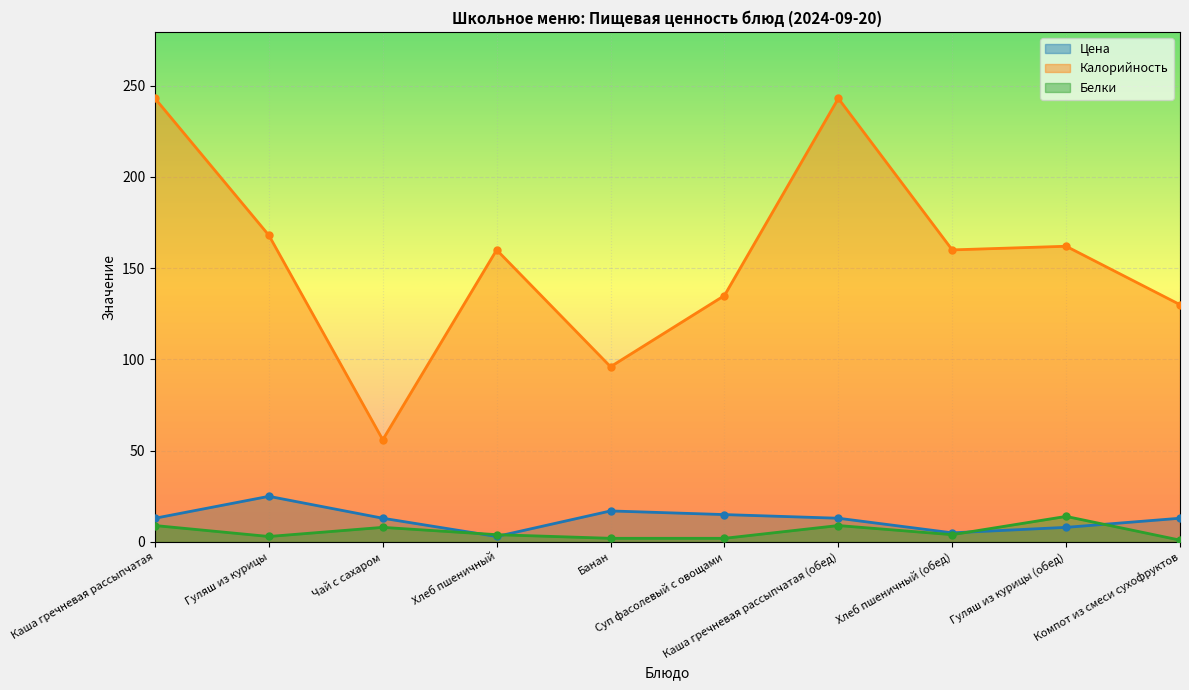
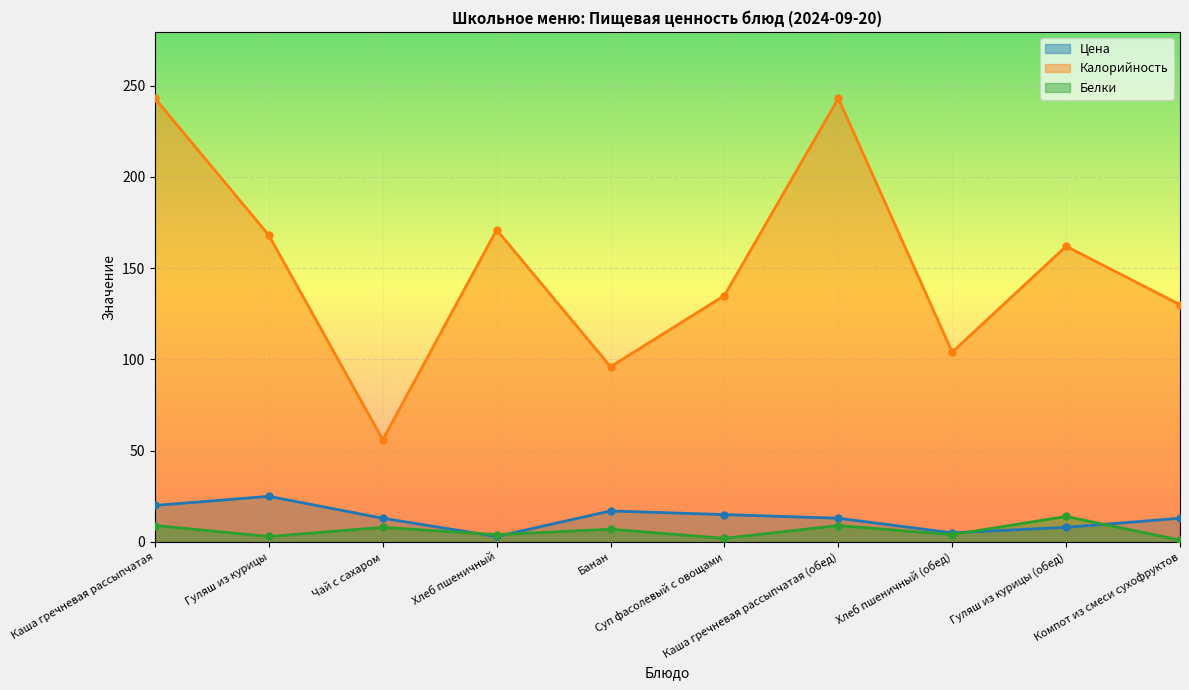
  {
    "Цена": {
-     "Каша гречневая рассыпчатая": 13,
+     "Каша гречневая рассыпчатая": 20,
      "Гуляш из курицы": 25,
      "Чай с сахаром": 13,
      "Банан": 17,
      "Суп фасолевый с овощами": 15,
      "Каша гречневая рассыпчатая (обед)": 13,
      "Гуляш из курицы (обед)": 8,
      "Компот из смеси сухофруктов": 13
    },
    "Калорийность": {
      "Каша гречневая рассыпчатая": 243,
      "Гуляш из курицы": 168,
      "Чай с сахаром": 56,
-     "Хлеб пшеничный": 160,
+     "Хлеб пшеничный": 171,
      "Банан": 96,
      "Суп фасолевый с овощами": 135,
      "Каша гречневая рассыпчатая (обед)": 243,
-     "Хлеб пшеничный (обед)": 160,
+     "Хлеб пшеничный (обед)": 104,
      "Гуляш из курицы (обед)": 162,
      "Компот из смеси сухофруктов": 130
    },
    "Белки": {
      "Каша гречневая рассыпчатая": 9,
      "Гуляш из курицы": 3,
      "Чай с сахаром": 8,
-     "Банан": 2,
+     "Банан": 7,
      "Суп фасолевый с овощами": 2,
      "Каша гречневая рассыпчатая (обед)": 9,
      "Гуляш из курицы (обед)": 14,
      "Компот из смеси сухофруктов": 1
    }
  }
